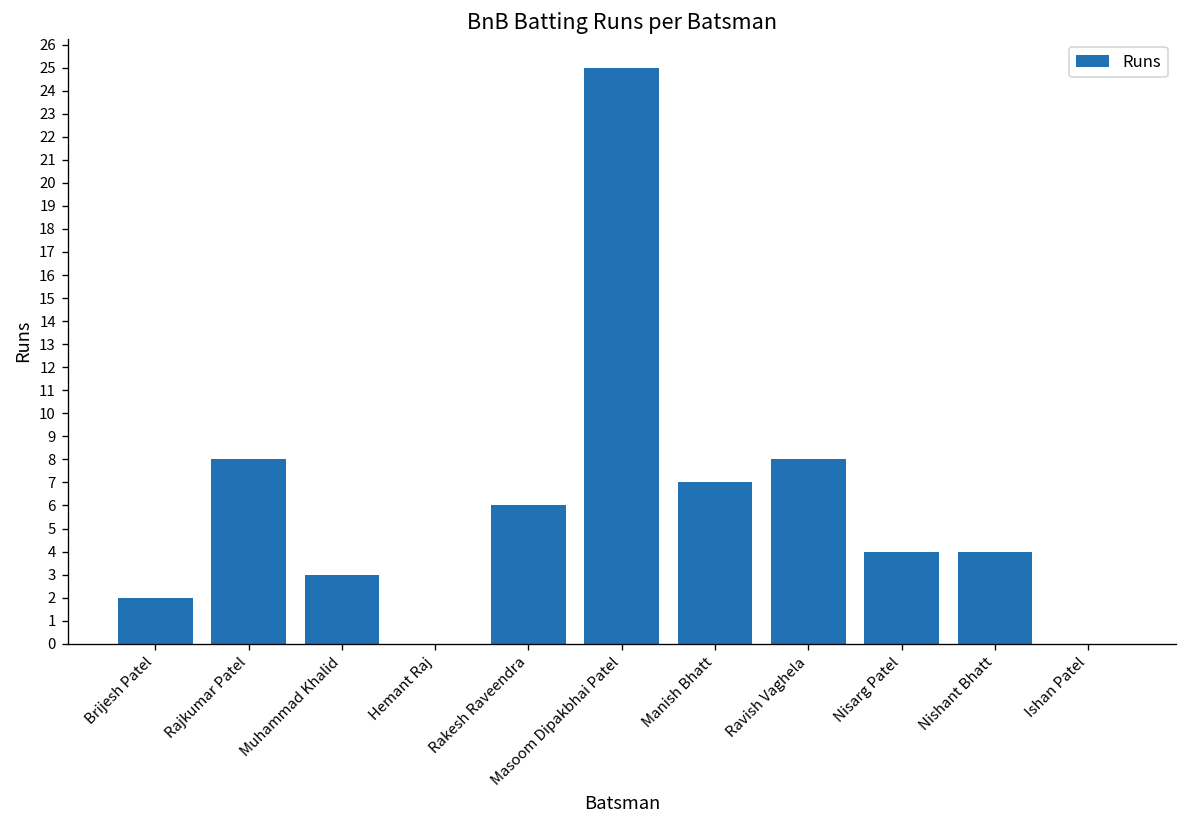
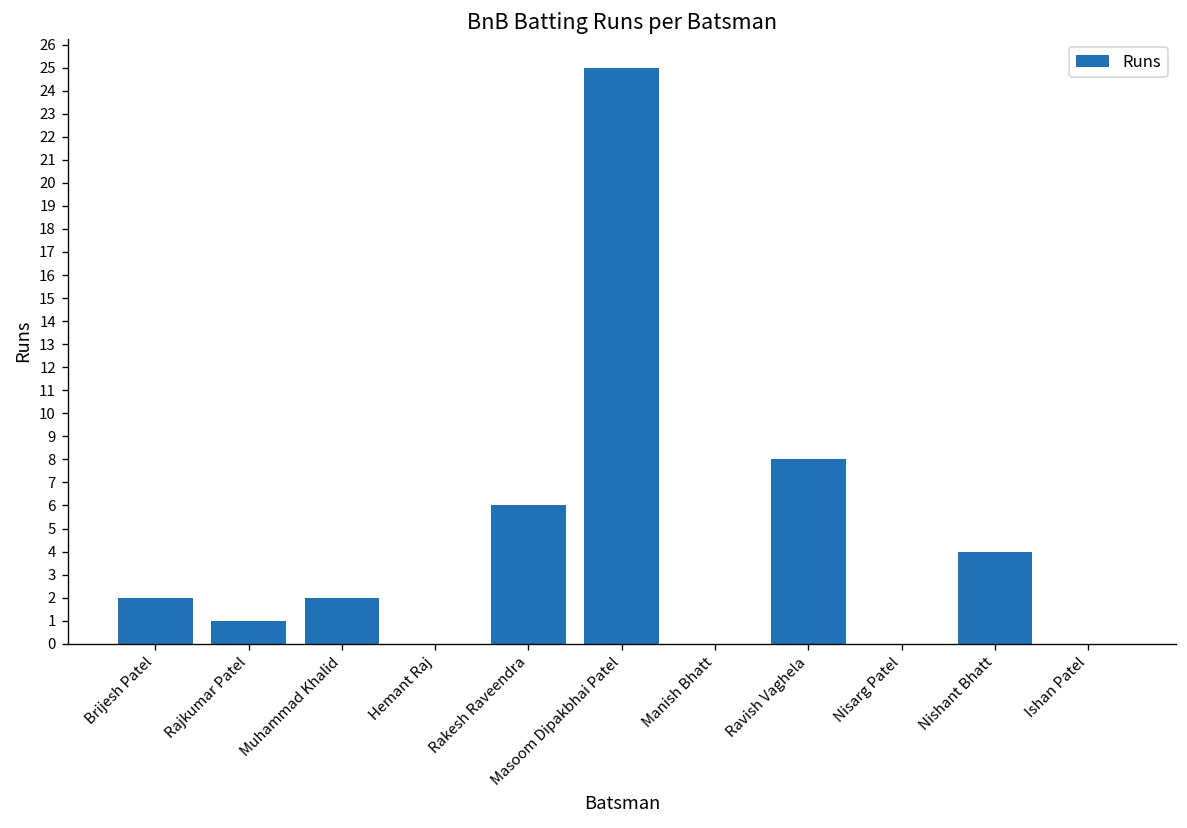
  {
    "Brijesh Patel": 2,
-   "Rajkumar Patel": 8,
-   "Muhammad Khalid": 3,
+   "Rajkumar Patel": 1,
+   "Muhammad Khalid": 2,
    "Hemant Raj": 0,
    "Rakesh Raveendra": 6,
    "Masoom Dipakbhai Patel": 25,
-   "Manish Bhatt": 7,
+   "Manish Bhatt": 0,
    "Ravish Vaghela": 8,
-   "Nisarg Patel": 4,
+   "Nisarg Patel": 0,
    "Nishant Bhatt": 4,
    "Ishan Patel": 0
  }
